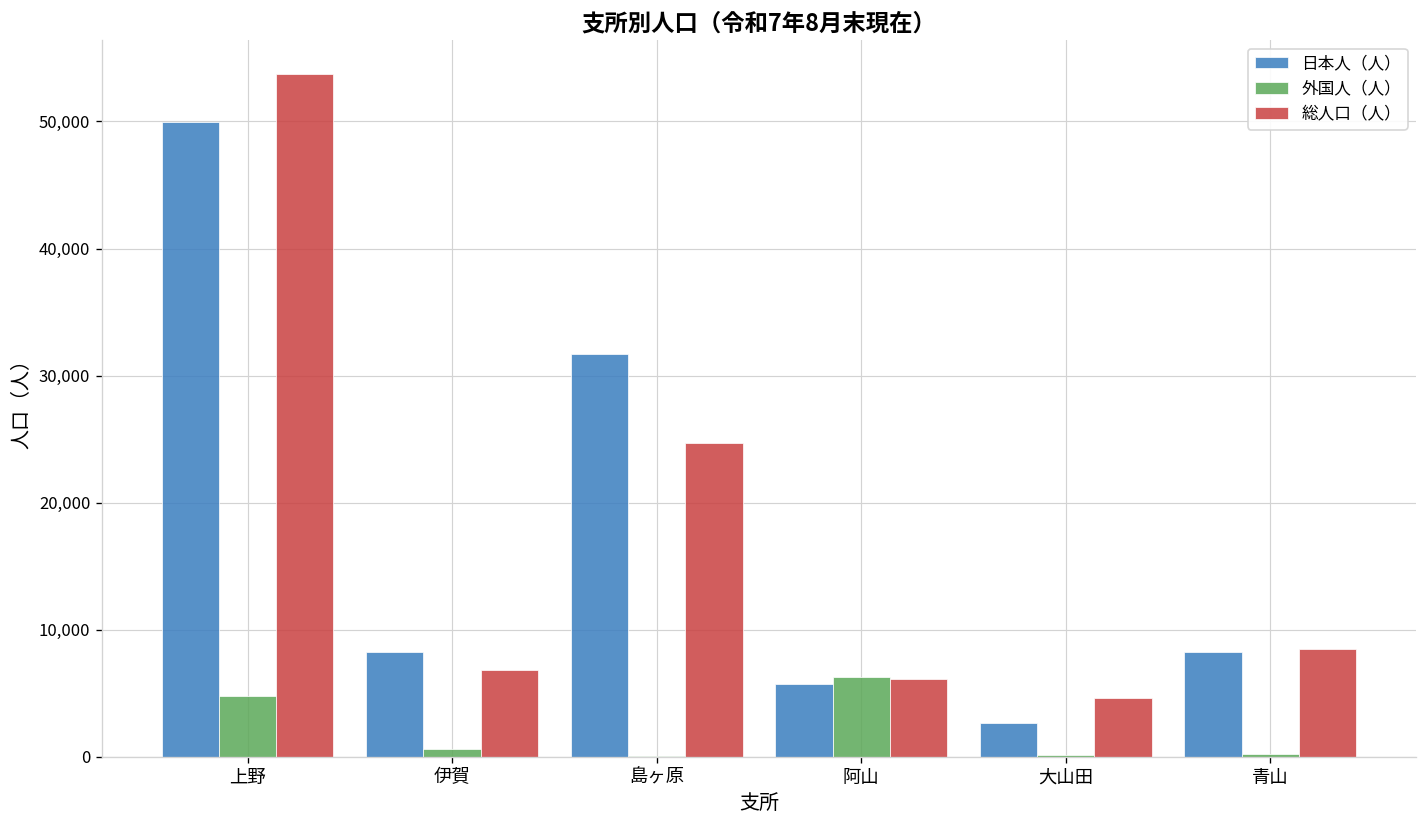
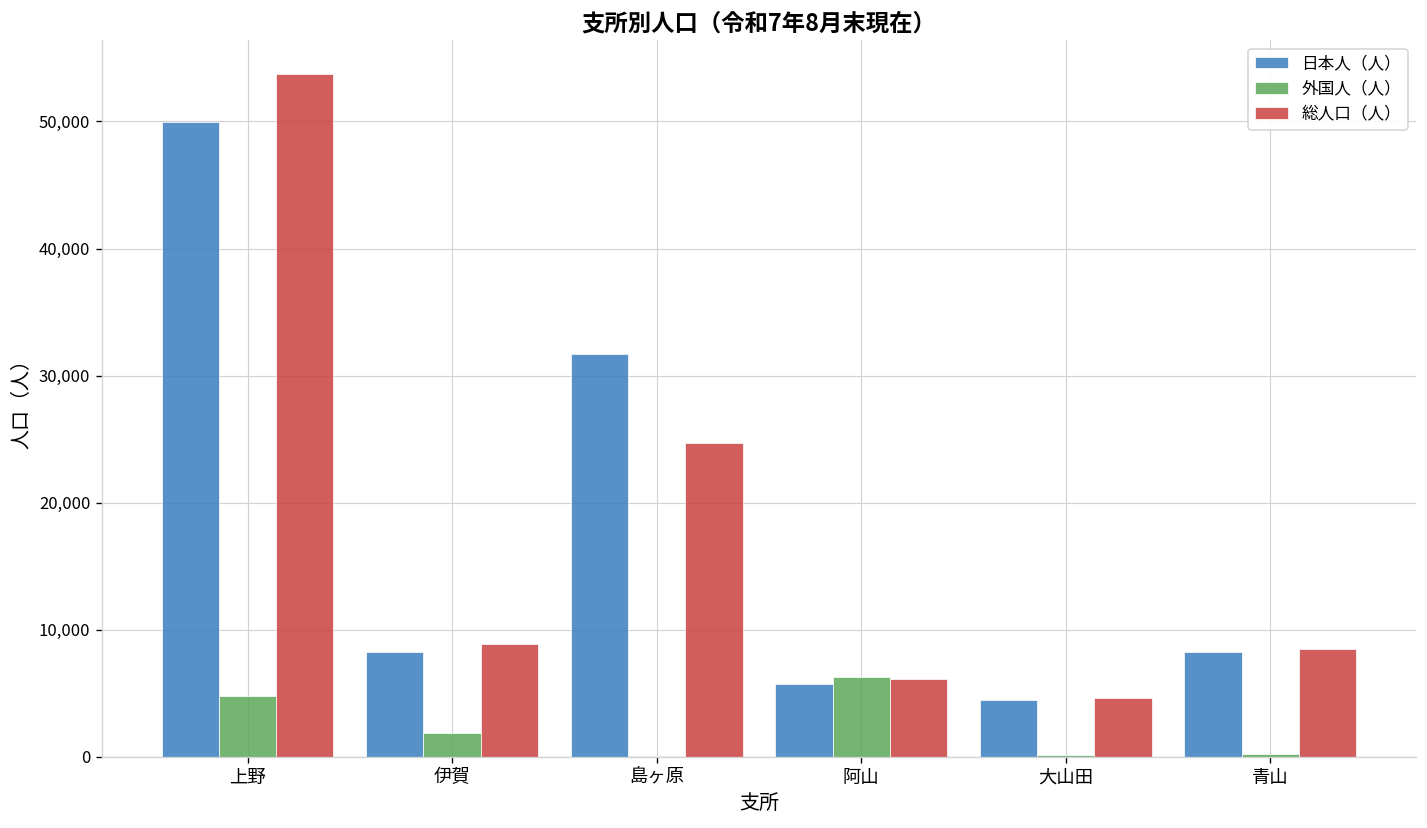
  {
    "日本人（人）": {
      "上野": "49,900",
      "伊賀": "8,200",
      "島ヶ原": "31,700",
      "阿山": "5,800",
-     "大山田": "2,700",
+     "大山田": "4,500",
      "青山": "8,300"
    },
    "外国人（人）": {
      "上野": "4,800",
-     "伊賀": "600",
+     "伊賀": "1,800",
      "阿山": "6,300",
      "青山": "200"
    },
    "総人口（人）": {
      "上野": "53,700",
-     "伊賀": "6,800",
+     "伊賀": "8,800",
      "島ヶ原": "24,700",
      "阿山": "6,100",
      "大山田": "4,600",
      "青山": "8,500"
    }
  }
